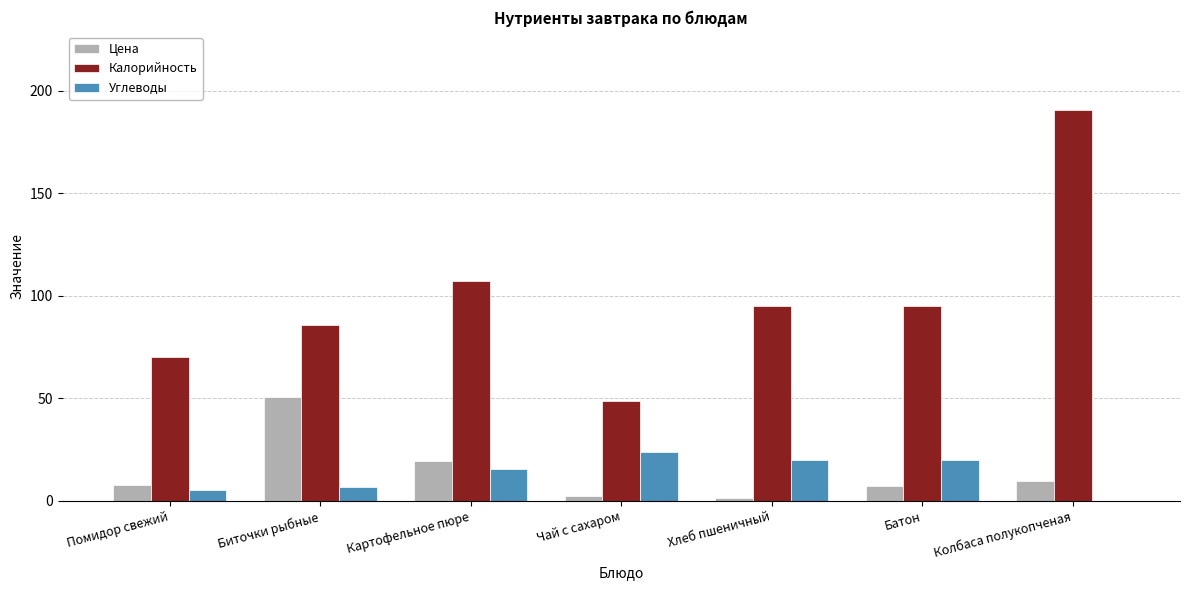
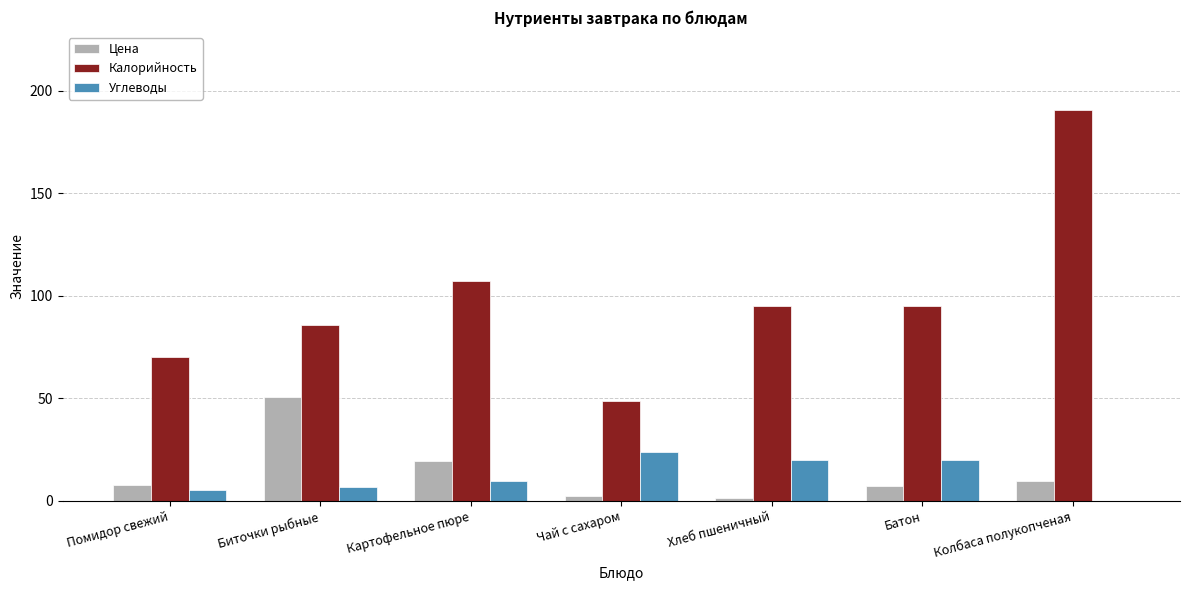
  {
    "Цена": {
      "Помидор свежий": 8,
      "Биточки рыбные": 51,
      "Картофельное пюре": 19,
      "Чай с сахаром": 2,
      "Хлеб пшеничный": 2,
      "Батон": 7,
      "Колбаса полукопченая": 10
    },
    "Калорийность": {
      "Помидор свежий": 70,
      "Биточки рыбные": 86,
      "Картофельное пюре": 107,
      "Чай с сахаром": 49,
      "Хлеб пшеничный": 95,
      "Батон": 95,
      "Колбаса полукопченая": 191
    },
    "Углеводы": {
      "Помидор свежий": 5,
      "Биточки рыбные": 7,
-     "Картофельное пюре": 16,
+     "Картофельное пюре": 10,
      "Чай с сахаром": 24,
      "Хлеб пшеничный": 20,
      "Батон": 20,
      "Колбаса полукопченая": 0
    }
  }
